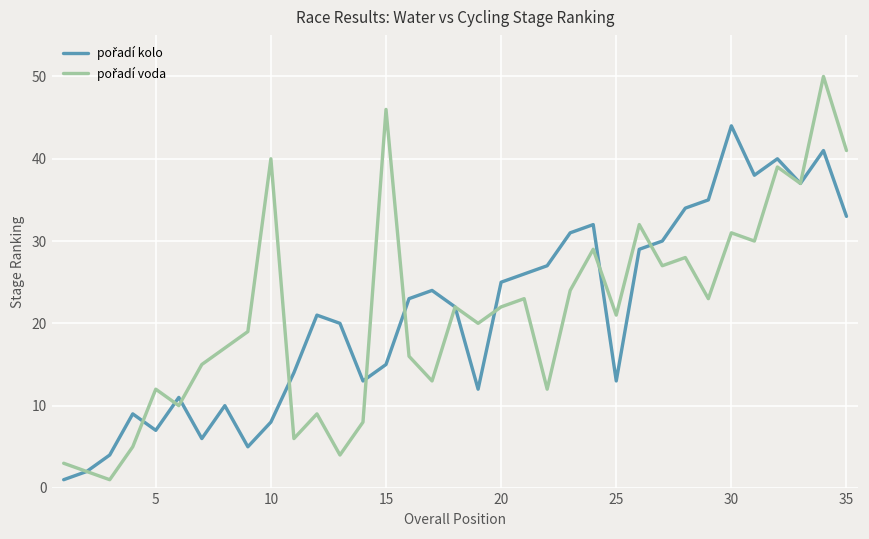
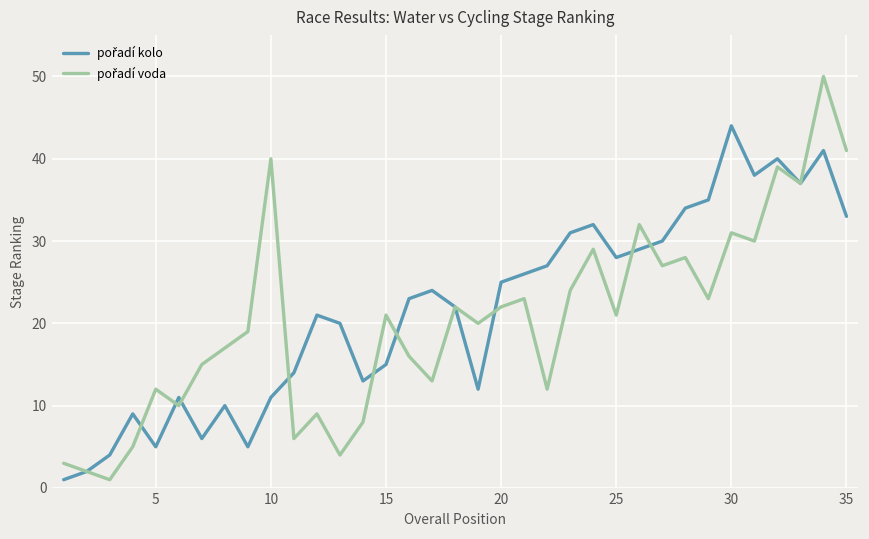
  {
    "pořadí kolo": {
-     "5": 7,
-     "10": 8,
+     "5": 5,
+     "10": 11,
      "15": 15,
      "20": 25,
-     "25": 13,
+     "25": 28,
      "30": 44,
      "35": 33
    },
    "pořadí voda": {
      "5": 12,
      "10": 40,
-     "15": 46,
+     "15": 21,
      "20": 22,
      "25": 21,
      "30": 31,
      "35": 41
    }
  }
